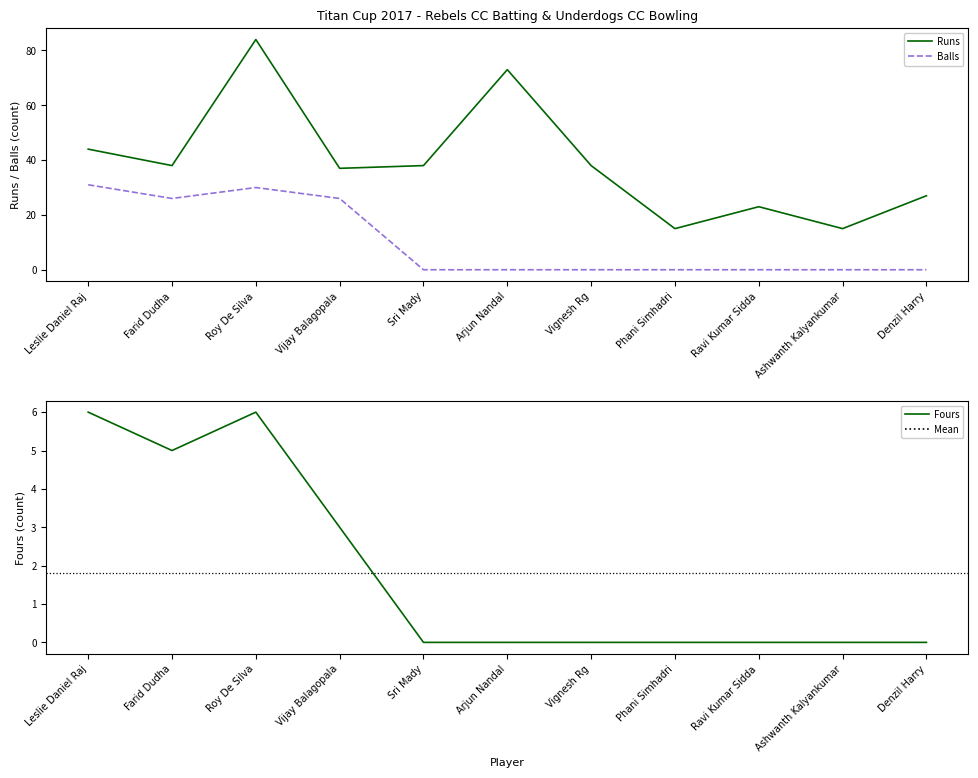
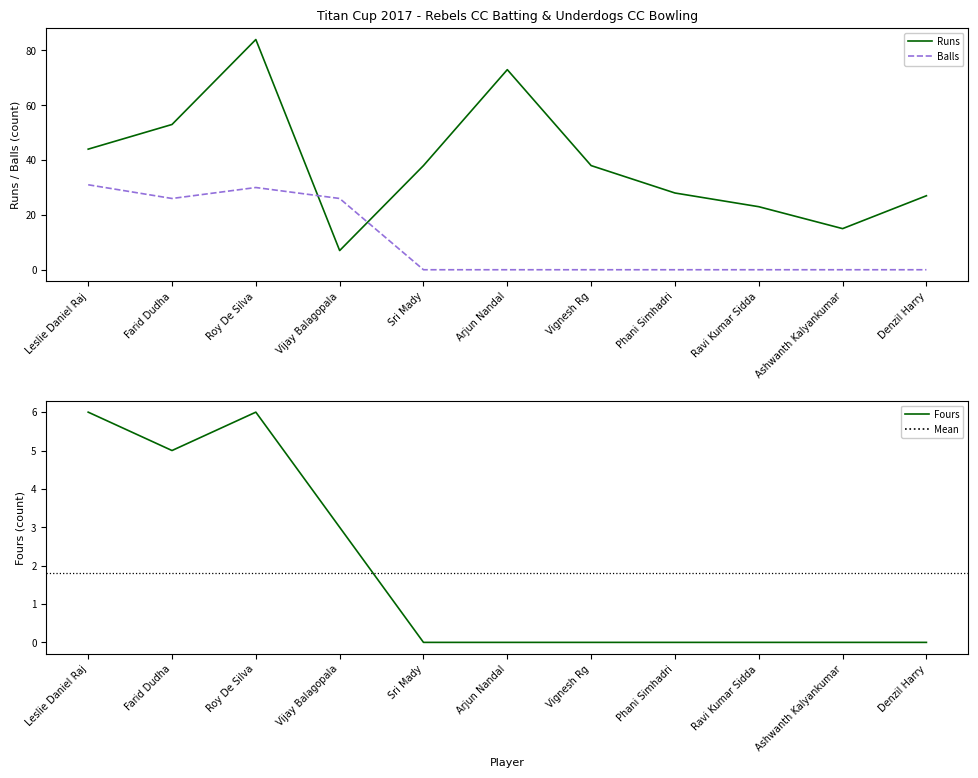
  {
    "Titan Cup 2017 - Rebels CC Batting & Underdogs CC Bowling": {
      "Runs": {
        "Leslie Daniel Raj": 44,
-       "Farid Dudha": 38,
+       "Farid Dudha": 53,
        "Roy De Silva": 84,
-       "Vijay Balagopala": 37,
+       "Vijay Balagopala": 7,
        "Sri Mady": 38,
        "Arjun Nandal": 73,
        "Vignesh Rg": 38,
-       "Phani Simhadri": 15,
+       "Phani Simhadri": 28,
        "Ravi Kumar Sidda": 23,
        "Ashwanth Kalyankumar": 15,
        "Denzil Harry": 27
      },
      "Balls": {
        "Leslie Daniel Raj": 31,
        "Farid Dudha": 26,
        "Roy De Silva": 30,
        "Vijay Balagopala": 26,
        "Sri Mady": 0,
        "Arjun Nandal": 0,
        "Vignesh Rg": 0,
        "Phani Simhadri": 0,
        "Ravi Kumar Sidda": 0,
        "Ashwanth Kalyankumar": 0,
        "Denzil Harry": 0
      }
    }
  }
